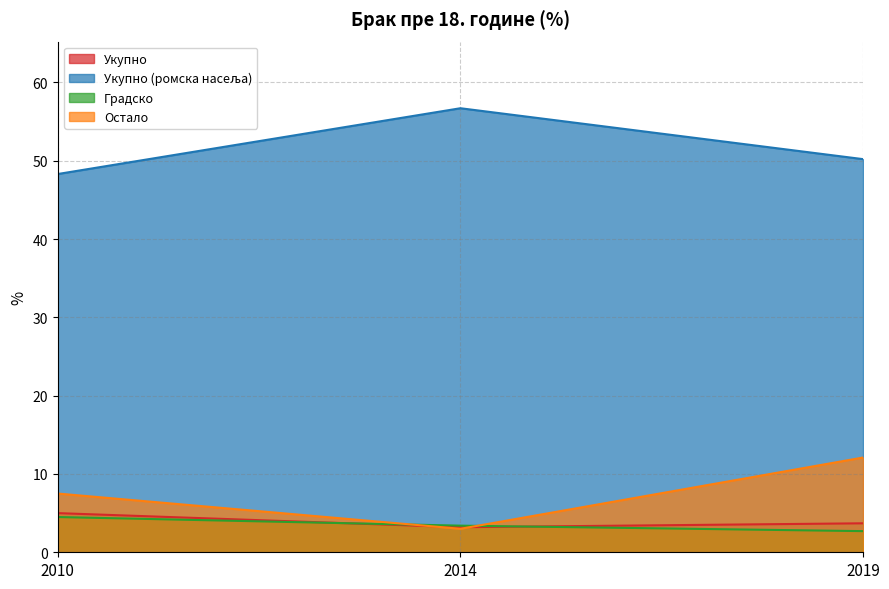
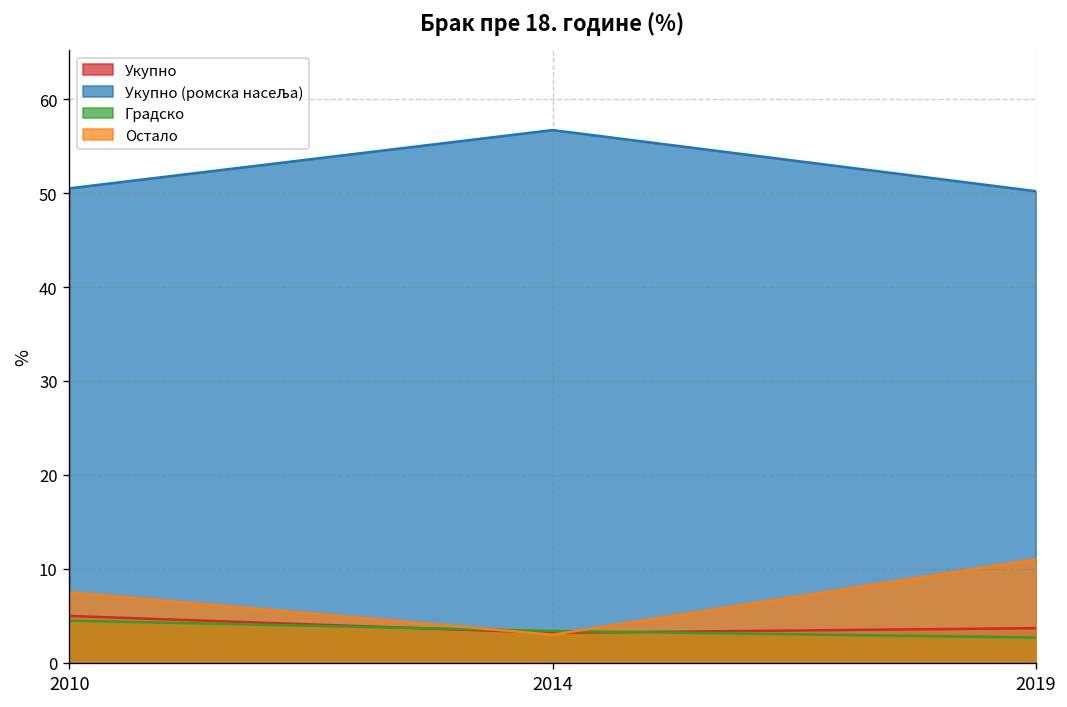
  {
    "Укупно": {
      "2010": 5,
      "2019": 4
    },
    "Укупно (ромска насеља)": {
-     "2010": 48,
+     "2010": 51,
      "2014": 57,
      "2019": 50
    },
    "Градско": {
      "2010": 5,
      "2019": 3
    },
    "Остало": {
      "2010": 8,
-     "2019": 12
+     "2019": 11
    }
  }
